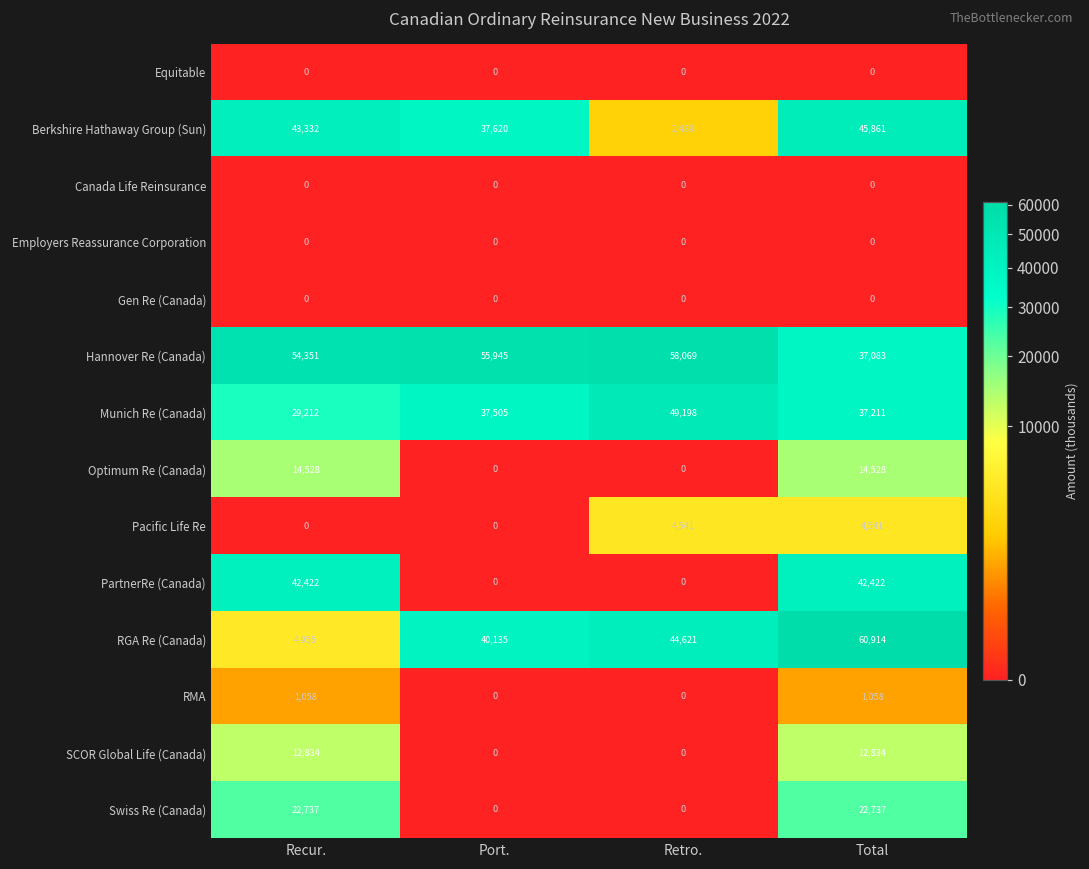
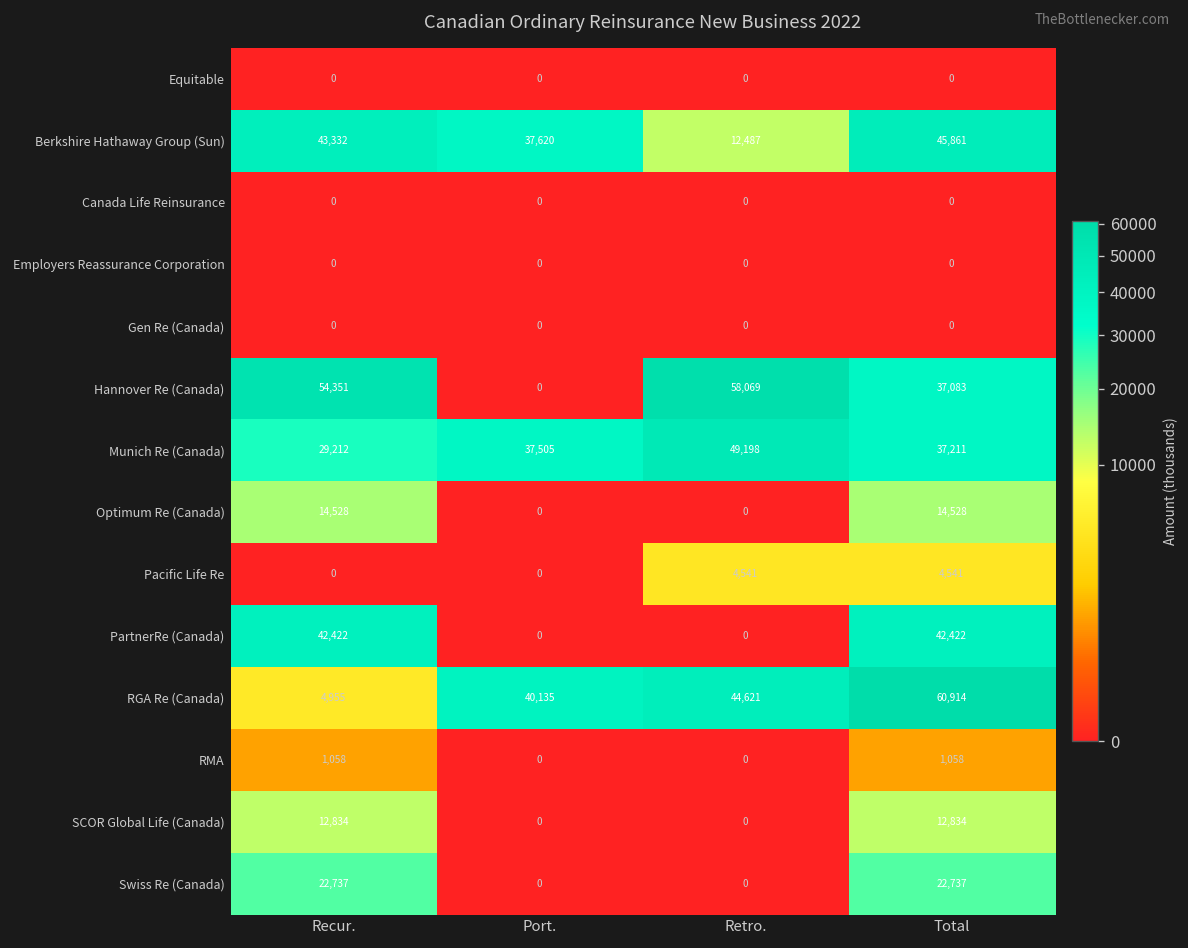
  {
    "Equitable": {
      "Recur.": "0",
      "Port.": "0",
      "Retro.": "0",
      "Total": "0"
    },
    "Berkshire Hathaway Group (Sun)": {
      "Recur.": "43,332",
      "Port.": "37,620",
-     "Retro.": "2,439",
+     "Retro.": "12,487",
      "Total": "45,861"
    },
    "Canada Life Reinsurance": {
      "Recur.": "0",
      "Port.": "0",
      "Retro.": "0",
      "Total": "0"
    },
    "Employers Reassurance Corporation": {
      "Recur.": "0",
      "Port.": "0",
      "Retro.": "0",
      "Total": "0"
    },
    "Gen Re (Canada)": {
      "Recur.": "0",
      "Port.": "0",
      "Retro.": "0",
      "Total": "0"
    },
    "Hannover Re (Canada)": {
      "Recur.": "54,351",
-     "Port.": "55,945",
+     "Port.": "0",
      "Retro.": "58,069",
      "Total": "37,083"
    },
    "Munich Re (Canada)": {
      "Recur.": "29,212",
      "Port.": "37,505",
      "Retro.": "49,198",
      "Total": "37,211"
    },
    "Optimum Re (Canada)": {
      "Recur.": "14,528",
      "Port.": "0",
      "Retro.": "0",
      "Total": "14,528"
    },
    "Pacific Life Re": {
      "Recur.": "0",
      "Port.": "0",
      "Retro.": "4,541",
      "Total": "4,541"
    },
    "PartnerRe (Canada)": {
      "Recur.": "42,422",
      "Port.": "0",
      "Retro.": "0",
      "Total": "42,422"
    },
    "RGA Re (Canada)": {
      "Recur.": "4,955",
      "Port.": "40,135",
      "Retro.": "44,621",
      "Total": "60,914"
    },
    "RMA": {
      "Recur.": "1,058",
      "Port.": "0",
      "Retro.": "0",
      "Total": "1,058"
    },
    "SCOR Global Life (Canada)": {
      "Recur.": "12,834",
      "Port.": "0",
      "Retro.": "0",
      "Total": "12,834"
    },
    "Swiss Re (Canada)": {
      "Recur.": "22,737",
      "Port.": "0",
      "Retro.": "0",
      "Total": "22,737"
    }
  }
